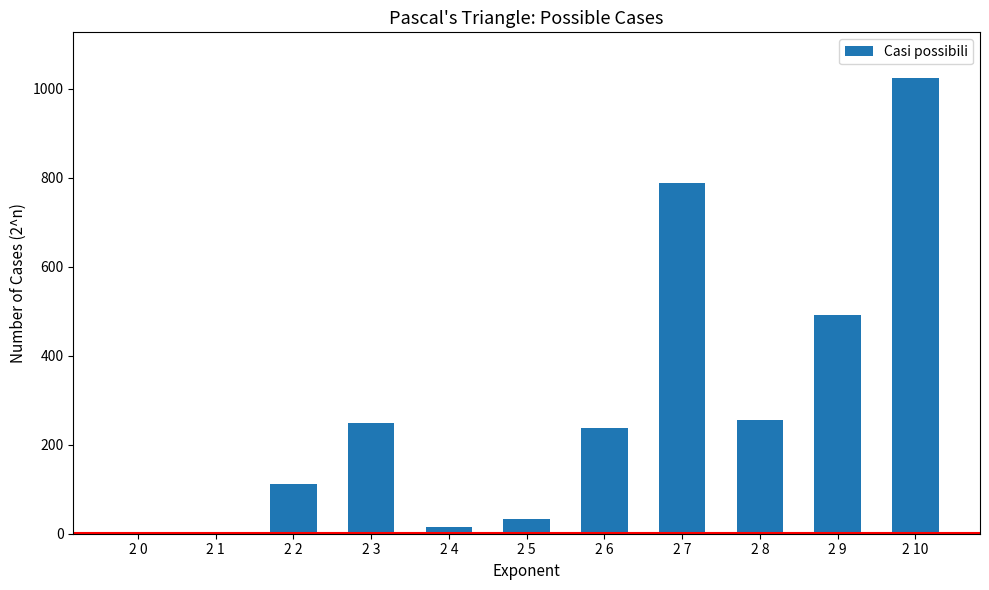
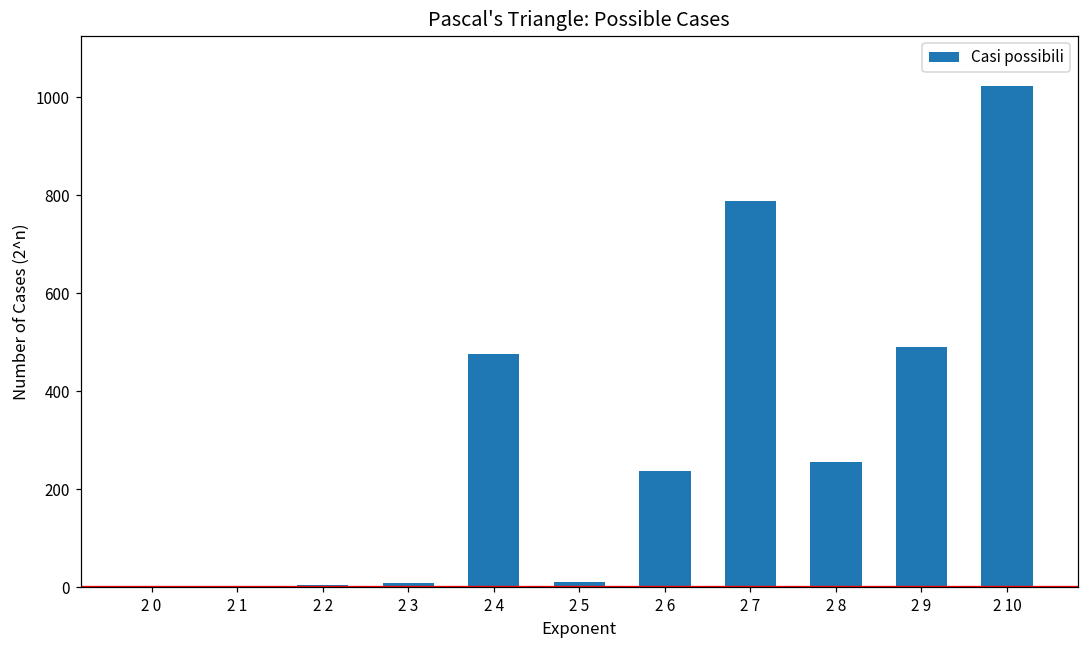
  {
-   "2 2": 110,
-   "2 3": 250,
-   "2 4": 20,
-   "2 5": 30,
+   "2 2": 0,
+   "2 3": 10,
+   "2 4": 480,
+   "2 5": 10,
    "2 6": 240,
    "2 7": 790,
    "2 8": 260,
    "2 9": 490,
    "2 10": 1020
  }
